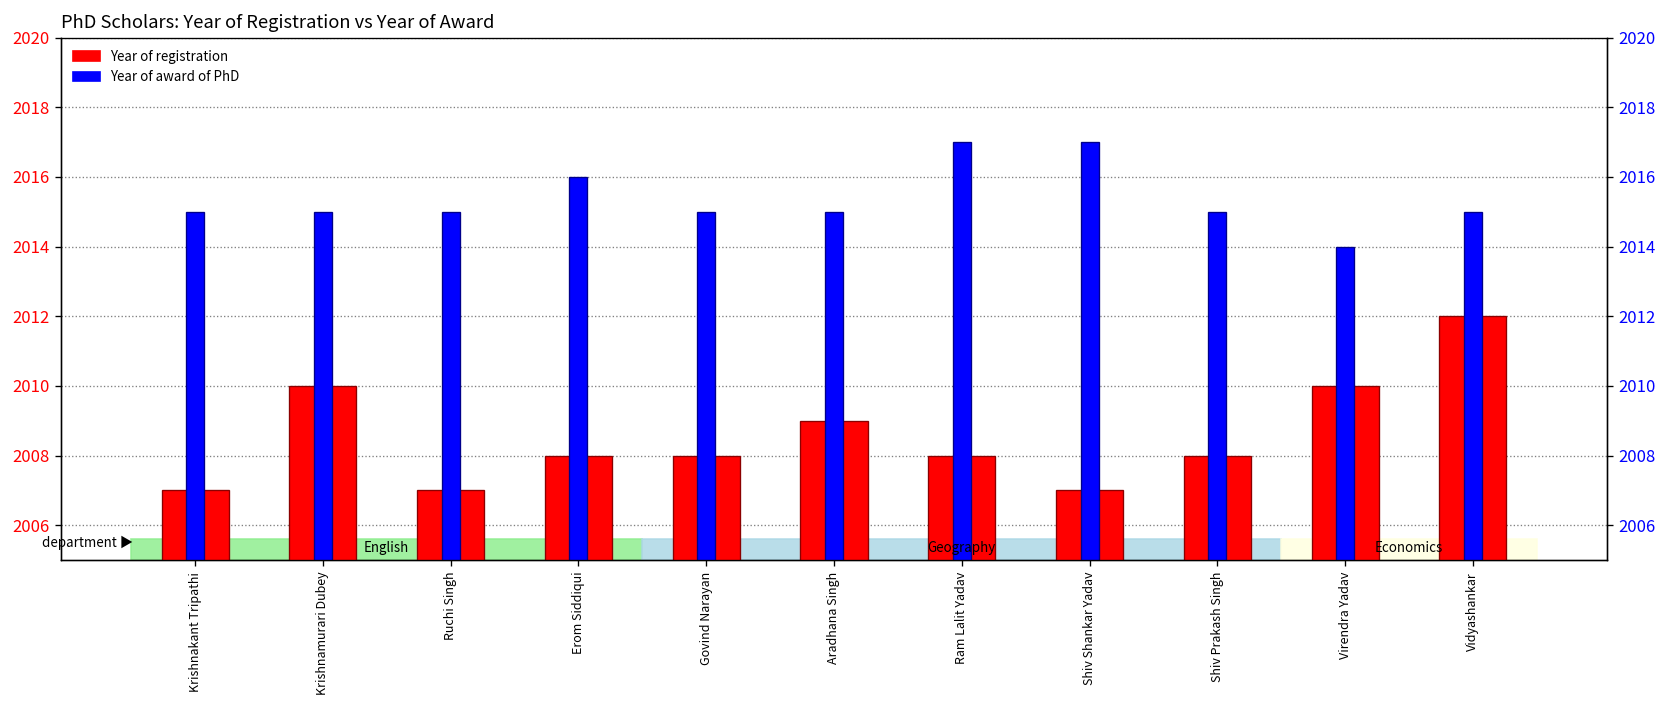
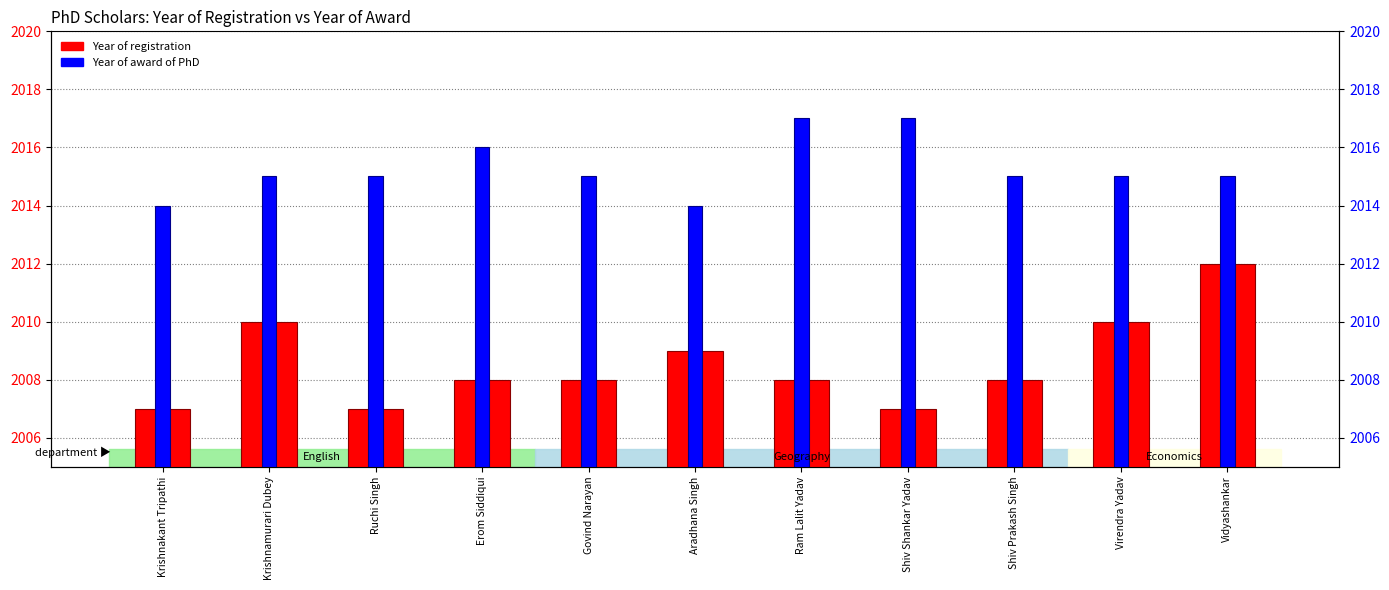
  {
    "Year of award of PhD": {
-     "Krishnakant Tripathi": 2015,
+     "Krishnakant Tripathi": 2014,
      "Krishnamurari Dubey": 2015,
      "Ruchi Singh": 2015,
      "Erom Siddiqui": 2016,
      "Govind Narayan": 2015,
-     "Aradhana Singh": 2015,
+     "Aradhana Singh": 2014,
      "Ram Lalit Yadav": 2017,
      "Shiv Shankar Yadav": 2017,
      "Shiv Prakash Singh": 2015,
-     "Virendra Yadav": 2014,
+     "Virendra Yadav": 2015,
      "Vidyashankar": 2015
    }
  }
